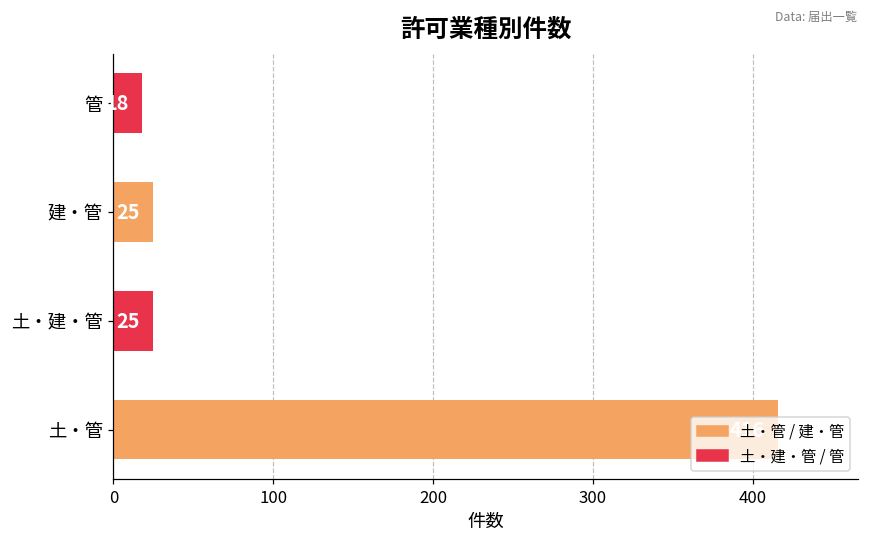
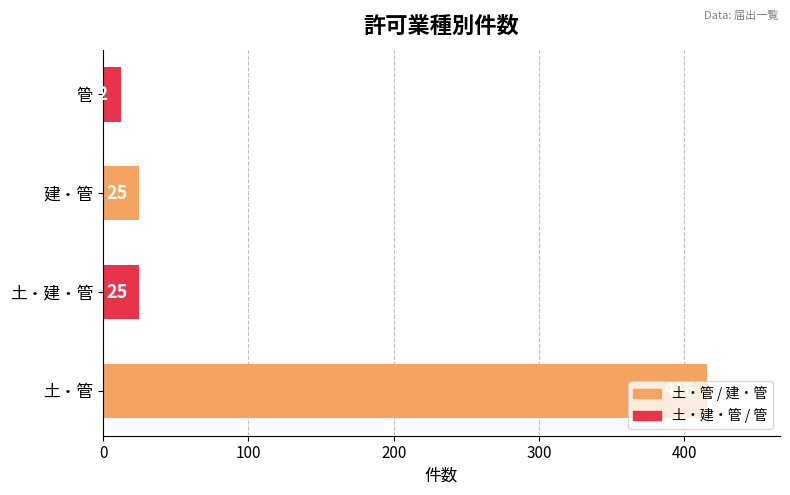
  {
-   "管": 18
+   "管": 12
  }
